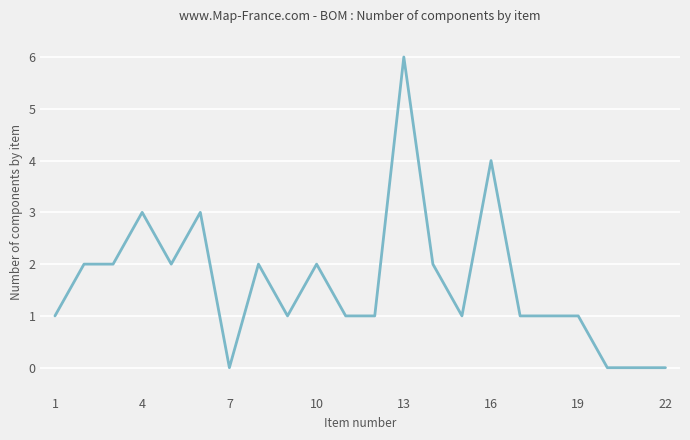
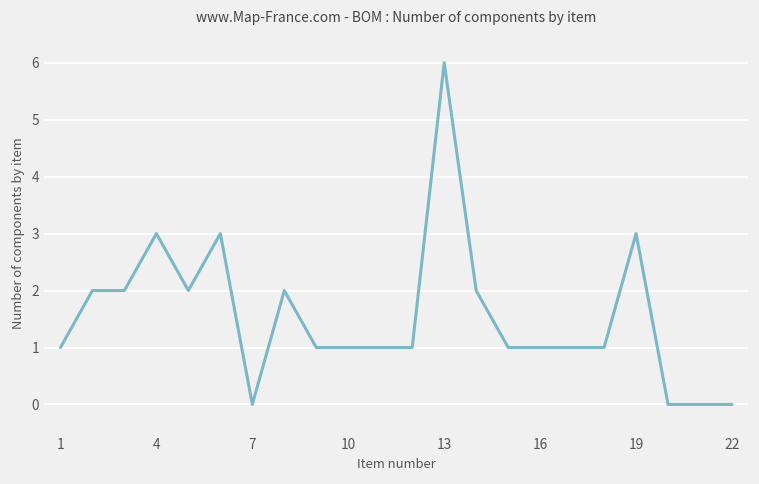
  {
    "1": 1,
    "4": 3,
    "7": 0,
-   "10": 2,
+   "10": 1,
    "13": 6,
-   "16": 4,
-   "19": 1,
+   "16": 1,
+   "19": 3,
    "22": 0
  }
